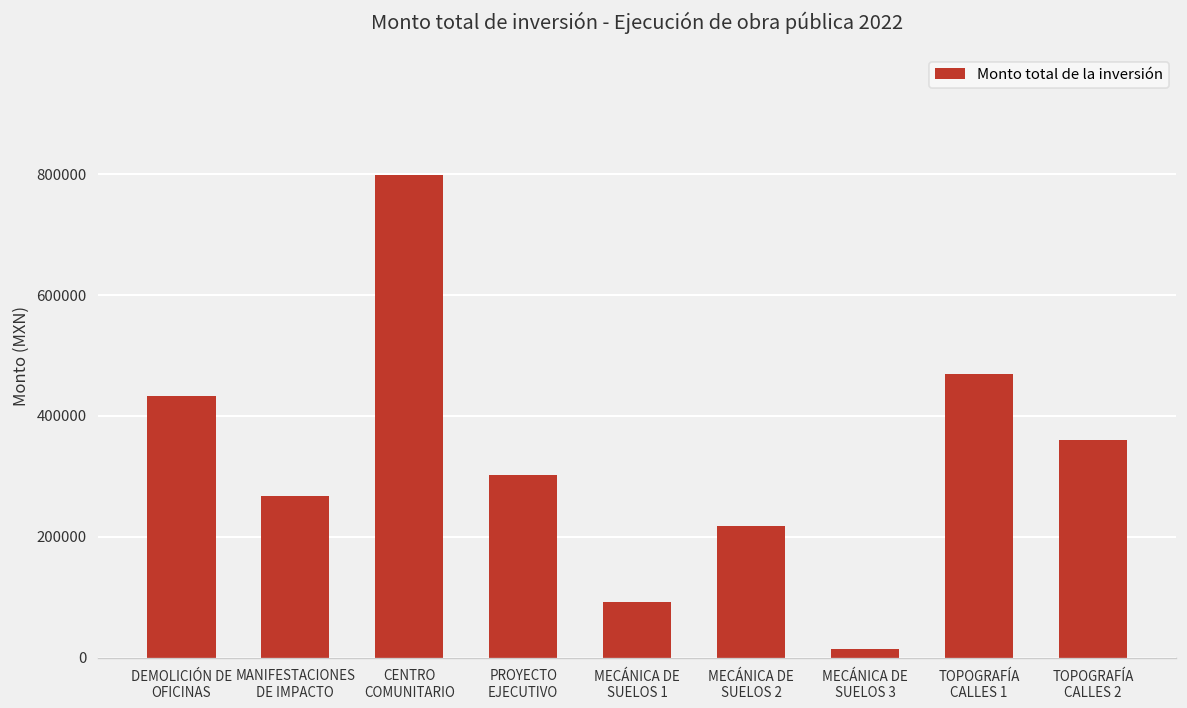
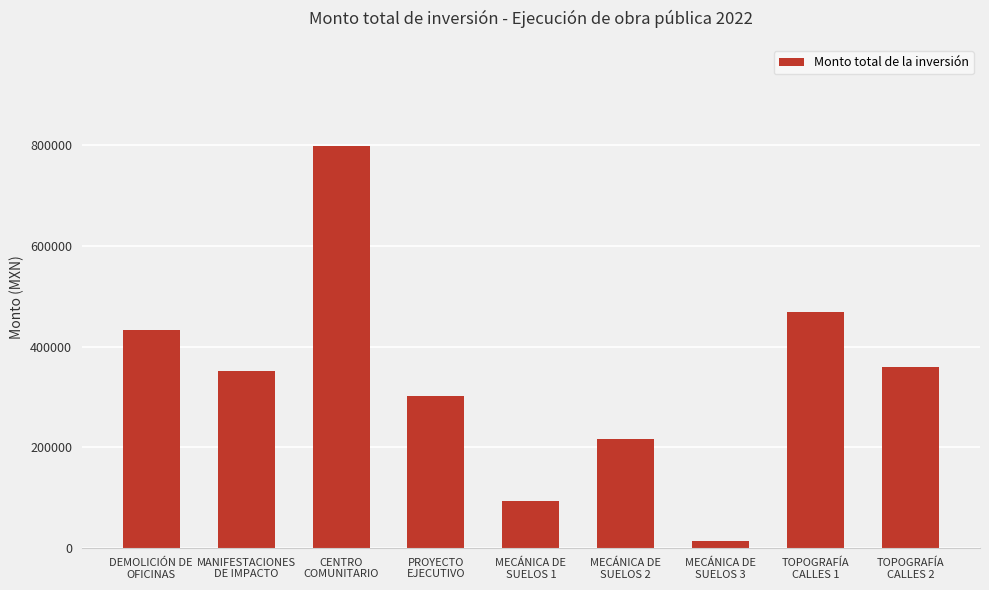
  {
    "DEMOLICIÓN DE OFICINAS": 430000,
-   "MANIFESTACIONES DE IMPACTO": 270000,
+   "MANIFESTACIONES DE IMPACTO": 350000,
    "CENTRO COMUNITARIO": 800000,
    "PROYECTO EJECUTIVO": 300000,
    "MECÁNICA DE SUELOS 1": 90000,
    "MECÁNICA DE SUELOS 2": 220000,
    "MECÁNICA DE SUELOS 3": 10000,
    "TOPOGRAFÍA CALLES 1": 470000,
    "TOPOGRAFÍA CALLES 2": 360000
  }
